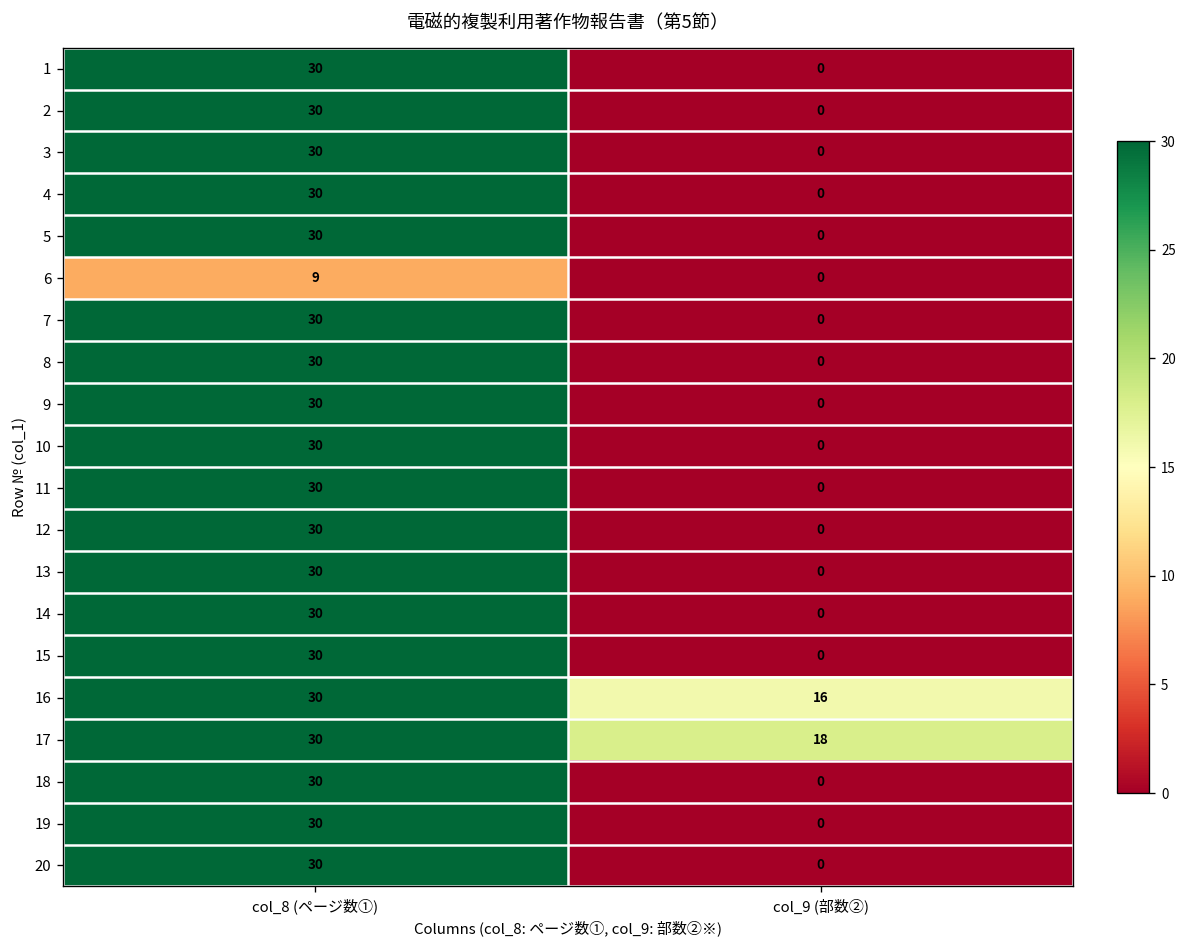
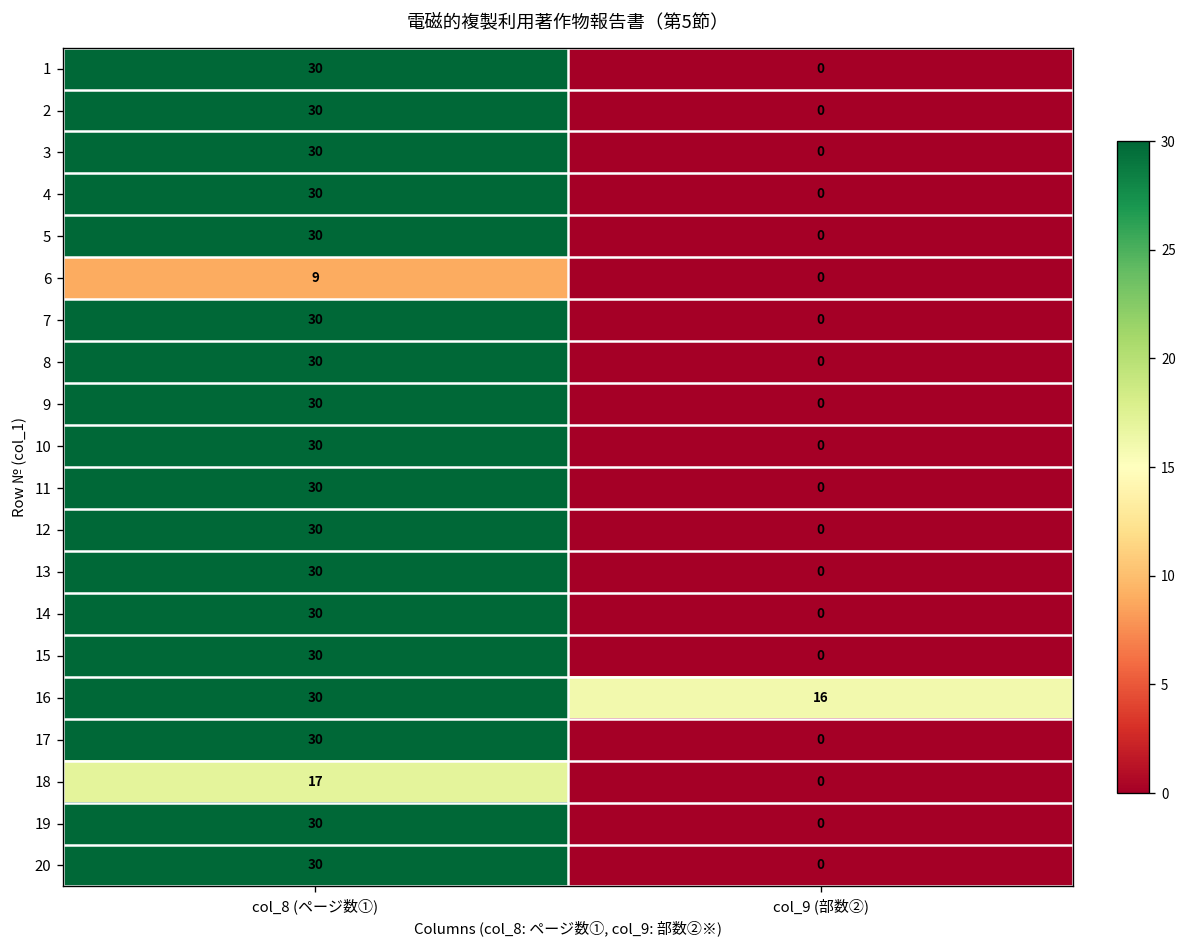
  {
    "1": {
      "col_8 (ページ数①)": 30,
      "col_9 (部数②)": 0
    },
    "2": {
      "col_8 (ページ数①)": 30,
      "col_9 (部数②)": 0
    },
    "3": {
      "col_8 (ページ数①)": 30,
      "col_9 (部数②)": 0
    },
    "4": {
      "col_8 (ページ数①)": 30,
      "col_9 (部数②)": 0
    },
    "5": {
      "col_8 (ページ数①)": 30,
      "col_9 (部数②)": 0
    },
    "6": {
      "col_8 (ページ数①)": 9,
      "col_9 (部数②)": 0
    },
    "7": {
      "col_8 (ページ数①)": 30,
      "col_9 (部数②)": 0
    },
    "8": {
      "col_8 (ページ数①)": 30,
      "col_9 (部数②)": 0
    },
    "9": {
      "col_8 (ページ数①)": 30,
      "col_9 (部数②)": 0
    },
    "10": {
      "col_8 (ページ数①)": 30,
      "col_9 (部数②)": 0
    },
    "11": {
      "col_8 (ページ数①)": 30,
      "col_9 (部数②)": 0
    },
    "12": {
      "col_8 (ページ数①)": 30,
      "col_9 (部数②)": 0
    },
    "13": {
      "col_8 (ページ数①)": 30,
      "col_9 (部数②)": 0
    },
    "14": {
      "col_8 (ページ数①)": 30,
      "col_9 (部数②)": 0
    },
    "15": {
      "col_8 (ページ数①)": 30,
      "col_9 (部数②)": 0
    },
    "16": {
      "col_8 (ページ数①)": 30,
      "col_9 (部数②)": 16
    },
    "17": {
      "col_8 (ページ数①)": 30,
-     "col_9 (部数②)": 18
+     "col_9 (部数②)": 0
    },
    "18": {
-     "col_8 (ページ数①)": 30,
+     "col_8 (ページ数①)": 17,
      "col_9 (部数②)": 0
    },
    "19": {
      "col_8 (ページ数①)": 30,
      "col_9 (部数②)": 0
    },
    "20": {
      "col_8 (ページ数①)": 30,
      "col_9 (部数②)": 0
    }
  }
